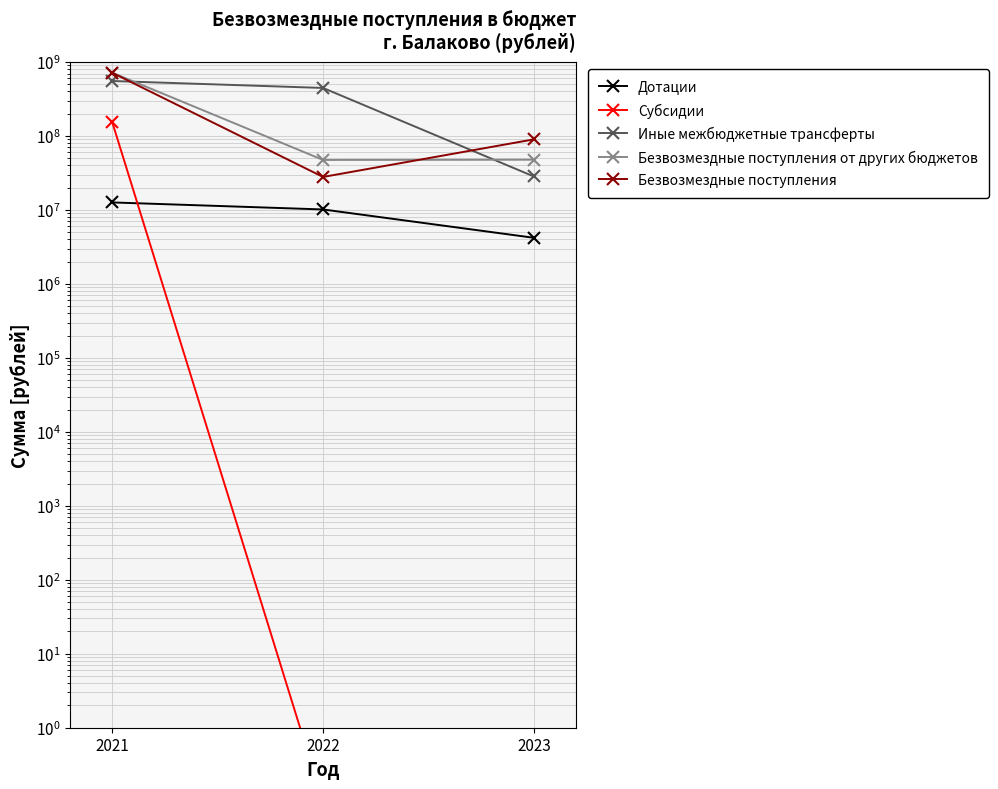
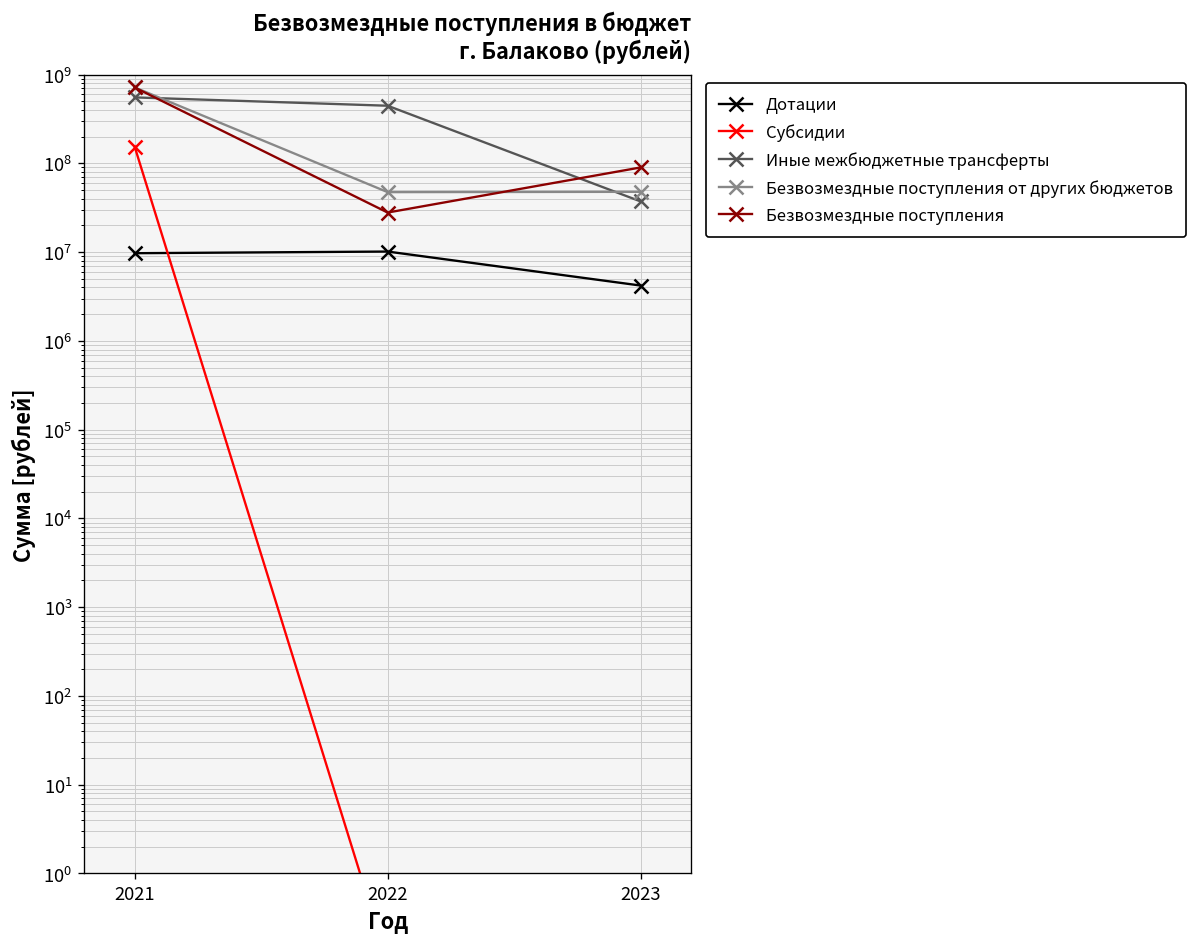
  {
    "Дотации": {
-     "2021": 13000000,
+     "2021": 10000000,
      "2022": 10000000,
      "2023": 4000000
    },
    "Субсидии": {
      "2021": 150000000
    },
    "Иные межбюджетные трансферты": {
      "2021": 600000000,
      "2022": 400000000,
-     "2023": 28000000
+     "2023": 40000000
    },
    "Безвозмездные поступления от других бюджетов": {
      "2022": 50000000,
      "2023": 50000000
    },
    "Безвозмездные поступления": {
      "2022": 28000000,
      "2023": 90000000
    }
  }
